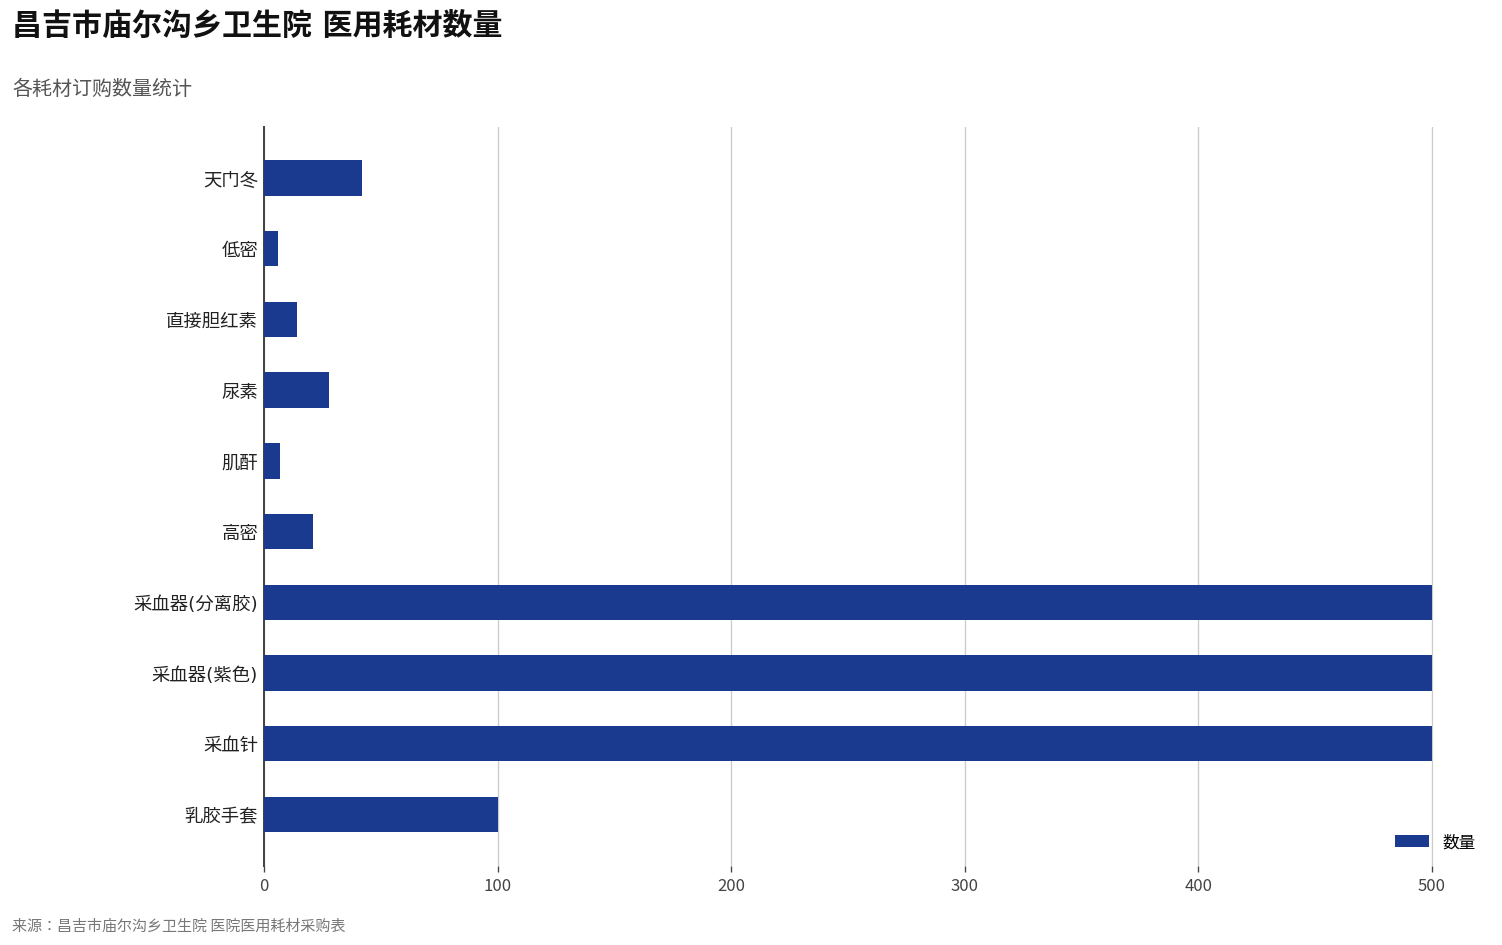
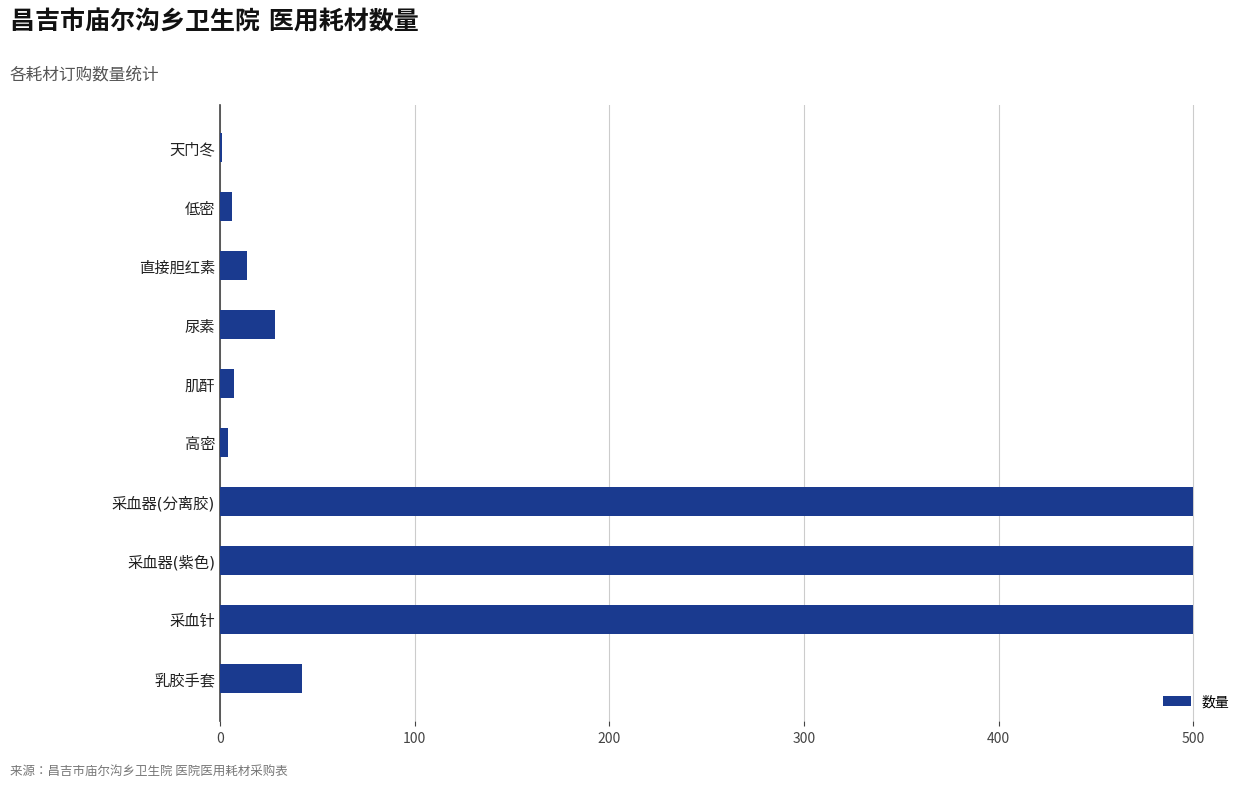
  {
-   "天门冬": 42,
+   "天门冬": 1,
    "低密": 6,
    "直接胆红素": 14,
    "尿素": 28,
    "肌酐": 7,
-   "高密": 21,
+   "高密": 4,
    "采血器(分离胶)": 500,
    "采血器(紫色)": 500,
    "采血针": 500,
-   "乳胶手套": 100
+   "乳胶手套": 42
  }
